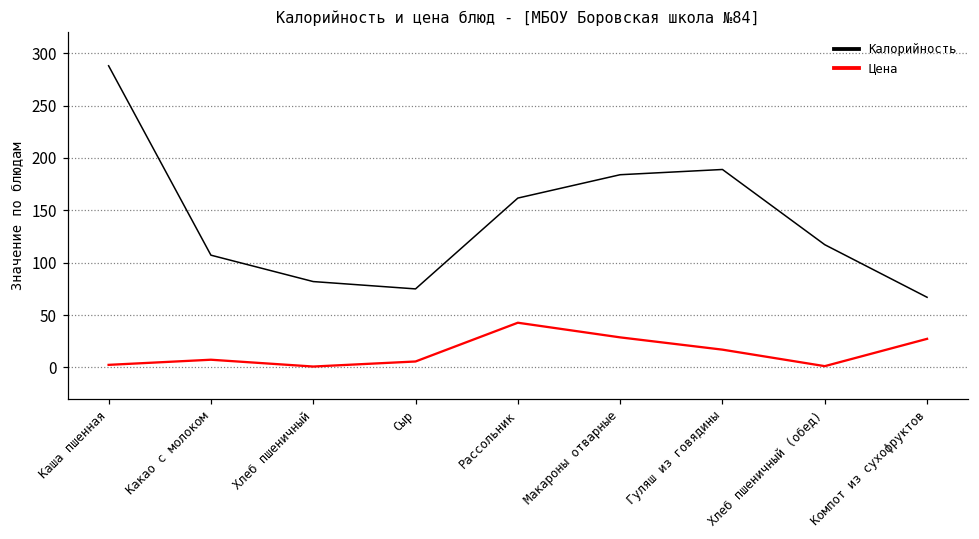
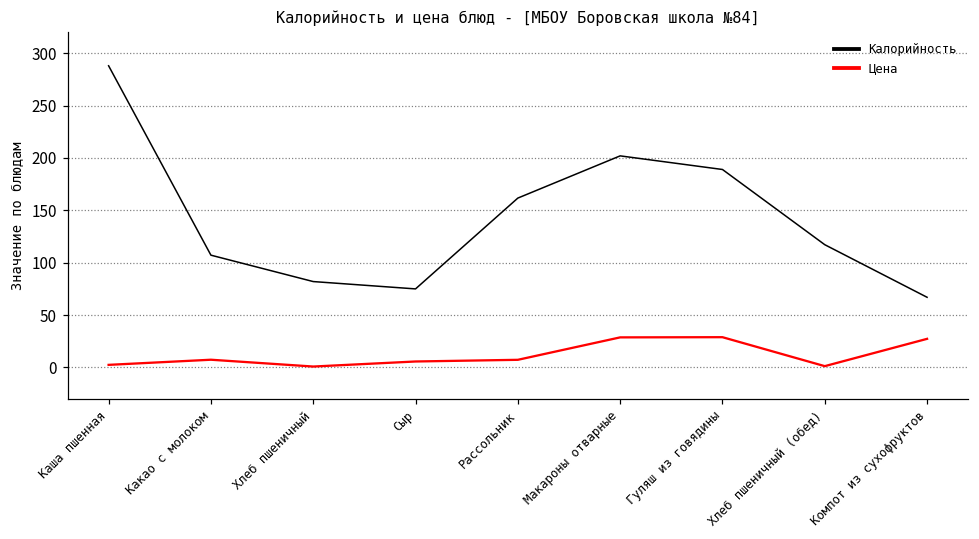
  {
    "Калорийность": {
      "Каша пшенная": 290,
      "Какао с молоком": 110,
      "Хлеб пшеничный": 80,
      "Сыр": 80,
      "Рассольник": 160,
-     "Макароны отварные": 180,
+     "Макароны отварные": 200,
      "Гуляш из говядины": 190,
      "Хлеб пшеничный (обед)": 120,
      "Компот из сухофруктов": 70
    },
    "Цена": {
      "Каша пшенная": 0,
      "Какао с молоком": 10,
      "Хлеб пшеничный": 0,
      "Сыр": 10,
-     "Рассольник": 40,
+     "Рассольник": 10,
      "Макароны отварные": 30,
-     "Гуляш из говядины": 20,
+     "Гуляш из говядины": 30,
      "Хлеб пшеничный (обед)": 0,
      "Компот из сухофруктов": 30
    }
  }
